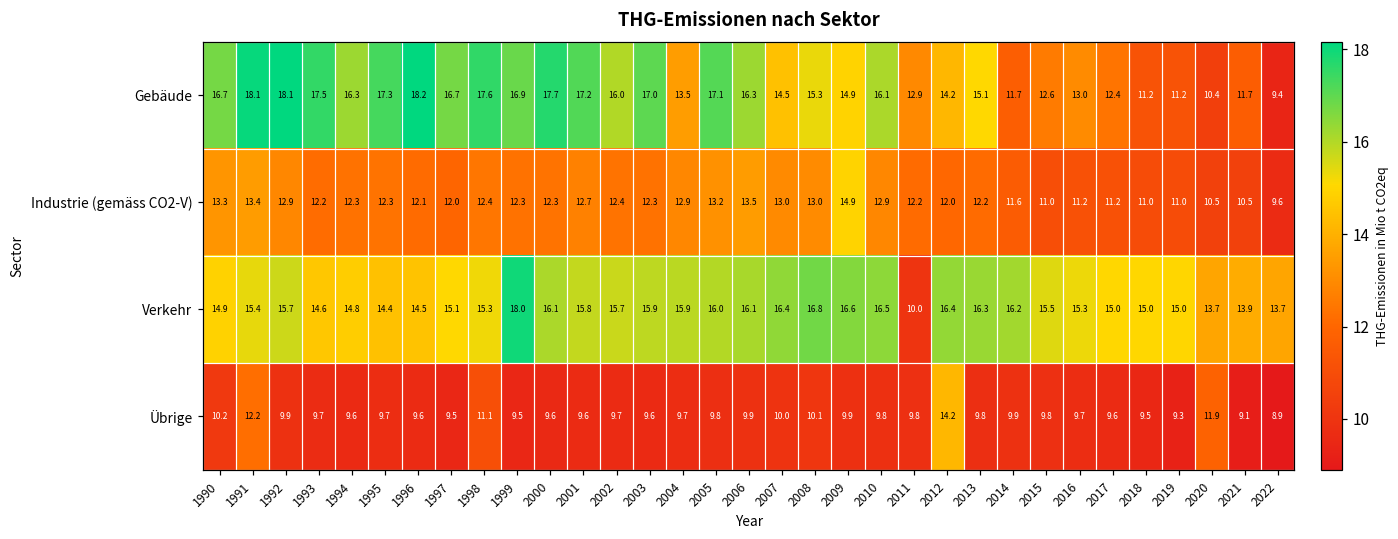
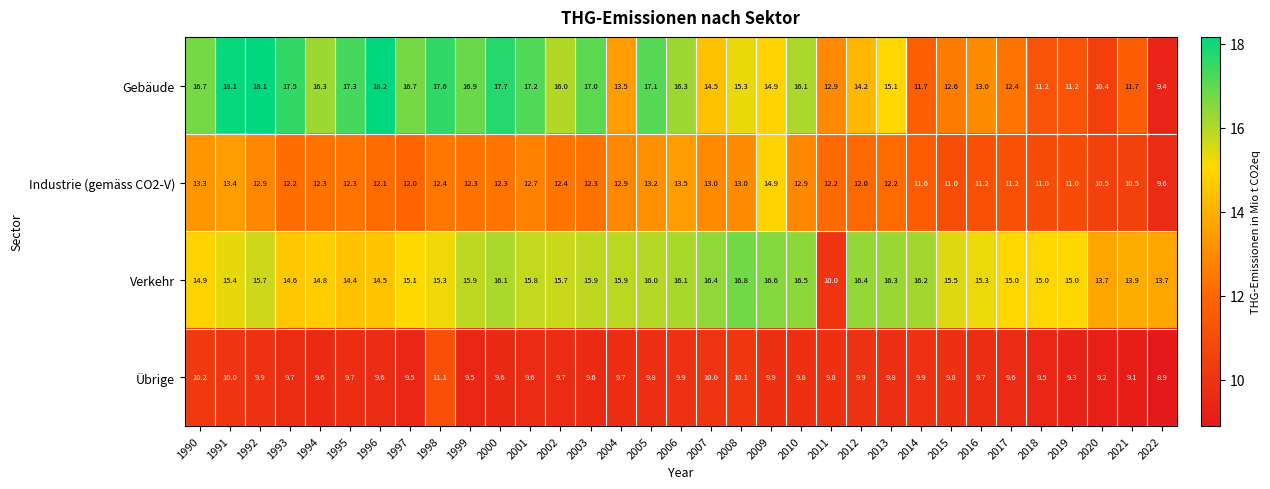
  {
    "Gebäude": {
      "1990": 16.7,
      "1991": 18.1,
      "1992": 18.1,
      "1993": 17.5,
      "1994": 16.3,
      "1995": 17.3,
      "1996": 18.2,
      "1997": 16.7,
      "1998": 17.6,
      "1999": 16.9,
      "2000": 17.7,
      "2001": 17.2,
      "2002": 16.0,
      "2003": 17.0,
      "2004": 13.5,
      "2005": 17.1,
      "2006": 16.3,
      "2007": 14.5,
      "2008": 15.3,
      "2009": 14.9,
      "2010": 16.1,
      "2011": 12.9,
      "2012": 14.2,
      "2013": 15.1,
      "2014": 11.7,
      "2015": 12.6,
      "2016": 13.0,
      "2017": 12.4,
      "2018": 11.2,
      "2019": 11.2,
      "2020": 10.4,
      "2021": 11.7,
      "2022": 9.4
    },
    "Industrie (gemäss CO2-V)": {
      "1990": 13.3,
      "1991": 13.4,
      "1992": 12.9,
      "1993": 12.2,
      "1994": 12.3,
      "1995": 12.3,
      "1996": 12.1,
      "1997": 12.0,
      "1998": 12.4,
      "1999": 12.3,
      "2000": 12.3,
      "2001": 12.7,
      "2002": 12.4,
      "2003": 12.3,
      "2004": 12.9,
      "2005": 13.2,
      "2006": 13.5,
      "2007": 13.0,
      "2008": 13.0,
      "2009": 14.9,
      "2010": 12.9,
      "2011": 12.2,
      "2012": 12.0,
      "2013": 12.2,
      "2014": 11.6,
      "2015": 11.0,
      "2016": 11.2,
      "2017": 11.2,
      "2018": 11.0,
      "2019": 11.0,
      "2020": 10.5,
      "2021": 10.5,
      "2022": 9.6
    },
    "Verkehr": {
      "1990": 14.9,
      "1991": 15.4,
      "1992": 15.7,
      "1993": 14.6,
      "1994": 14.8,
      "1995": 14.4,
      "1996": 14.5,
      "1997": 15.1,
      "1998": 15.3,
-     "1999": 18.0,
+     "1999": 15.9,
      "2000": 16.1,
      "2001": 15.8,
      "2002": 15.7,
      "2003": 15.9,
      "2004": 15.9,
      "2005": 16.0,
      "2006": 16.1,
      "2007": 16.4,
      "2008": 16.8,
      "2009": 16.6,
      "2010": 16.5,
      "2011": 10.0,
      "2012": 16.4,
      "2013": 16.3,
      "2014": 16.2,
      "2015": 15.5,
      "2016": 15.3,
      "2017": 15.0,
      "2018": 15.0,
      "2019": 15.0,
      "2020": 13.7,
      "2021": 13.9,
      "2022": 13.7
    },
    "Übrige": {
      "1990": 10.2,
-     "1991": 12.2,
+     "1991": 10.0,
      "1992": 9.9,
      "1993": 9.7,
      "1994": 9.6,
      "1995": 9.7,
      "1996": 9.6,
      "1997": 9.5,
      "1998": 11.1,
      "1999": 9.5,
      "2000": 9.6,
      "2001": 9.6,
      "2002": 9.7,
      "2003": 9.6,
      "2004": 9.7,
      "2005": 9.8,
      "2006": 9.9,
      "2007": 10.0,
      "2008": 10.1,
      "2009": 9.9,
      "2010": 9.8,
      "2011": 9.8,
-     "2012": 14.2,
+     "2012": 9.9,
      "2013": 9.8,
      "2014": 9.9,
      "2015": 9.8,
      "2016": 9.7,
      "2017": 9.6,
      "2018": 9.5,
      "2019": 9.3,
-     "2020": 11.9,
+     "2020": 9.2,
      "2021": 9.1,
      "2022": 8.9
    }
  }
